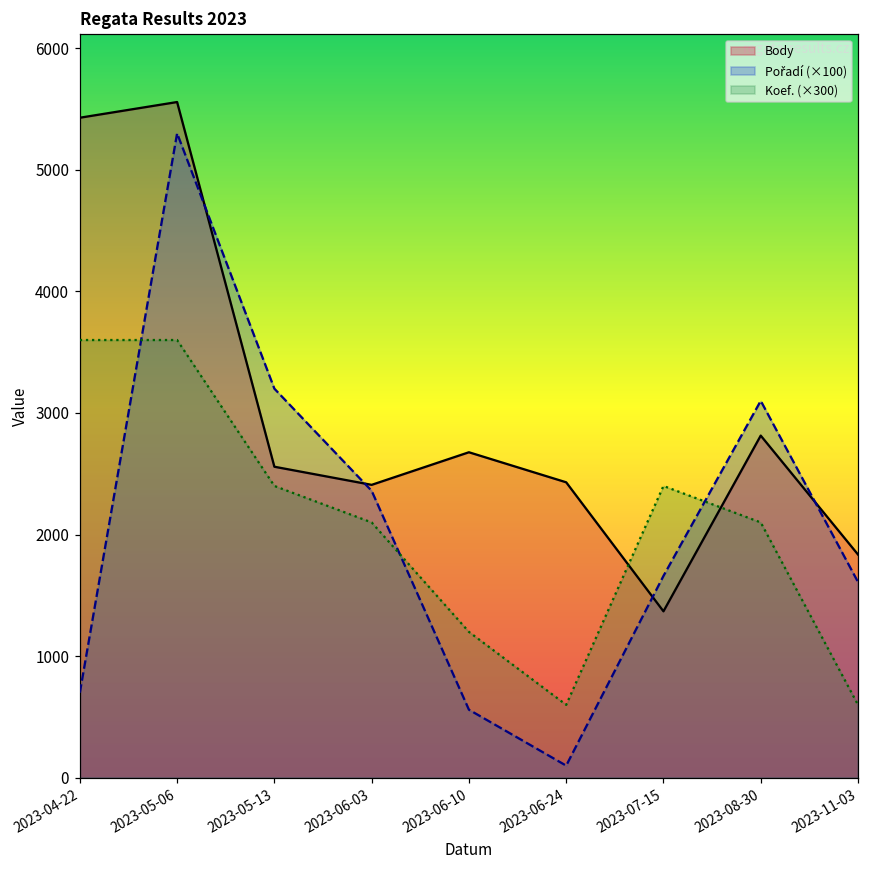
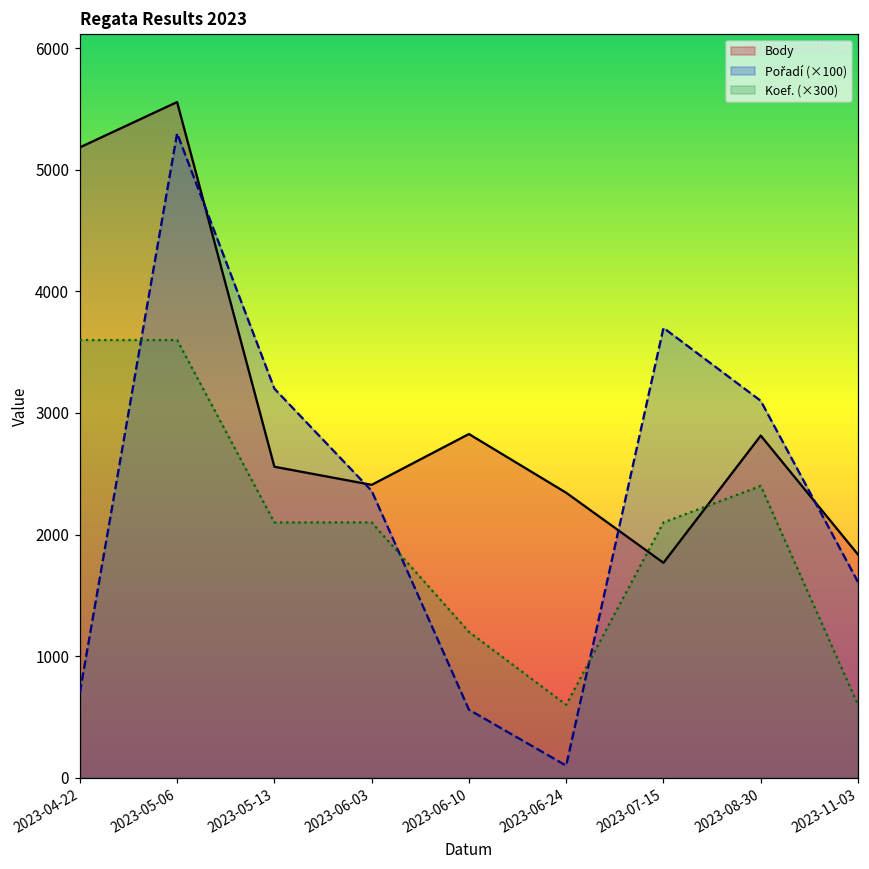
  {
    "Body": {
-     "2023-04-22": 5430,
+     "2023-04-22": 5180,
      "2023-05-06": 5560,
      "2023-05-13": 2560,
      "2023-06-03": 2410,
-     "2023-06-10": 2680,
-     "2023-06-24": 2430,
-     "2023-07-15": 1370,
+     "2023-06-10": 2830,
+     "2023-06-24": 2340,
+     "2023-07-15": 1770,
      "2023-08-30": 2810,
      "2023-11-03": 1840
    },
    "Pořadí (×100)": {
      "2023-04-22": 700,
      "2023-05-06": 5300,
      "2023-05-13": 3200,
      "2023-06-03": 2360,
      "2023-06-10": 560,
      "2023-06-24": 100,
-     "2023-07-15": 1660,
+     "2023-07-15": 3700,
      "2023-08-30": 3100,
      "2023-11-03": 1610
    },
    "Koef. (×300)": {
      "2023-04-22": 3600,
      "2023-05-06": 3600,
-     "2023-05-13": 2400,
+     "2023-05-13": 2100,
      "2023-06-03": 2100,
      "2023-06-10": 1200,
      "2023-06-24": 600,
-     "2023-07-15": 2400,
-     "2023-08-30": 2100,
+     "2023-07-15": 2100,
+     "2023-08-30": 2400,
      "2023-11-03": 600
    }
  }
